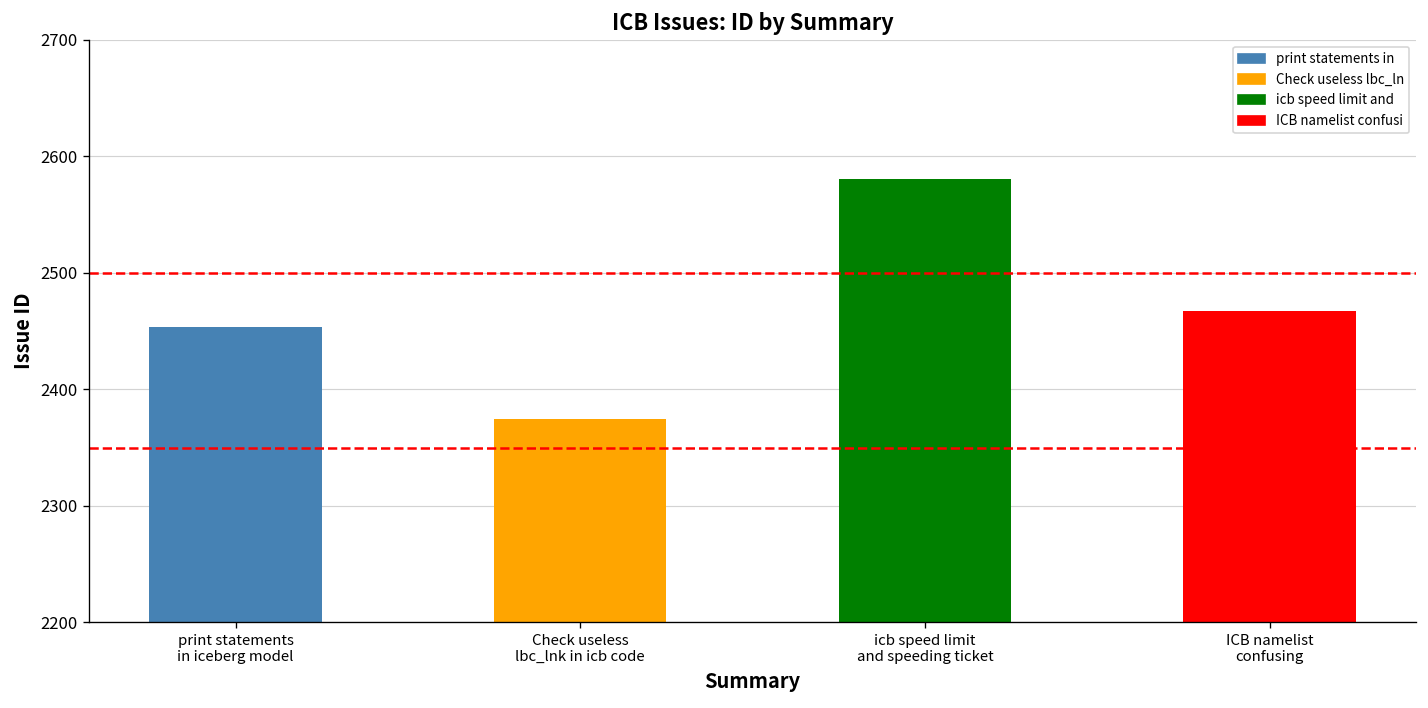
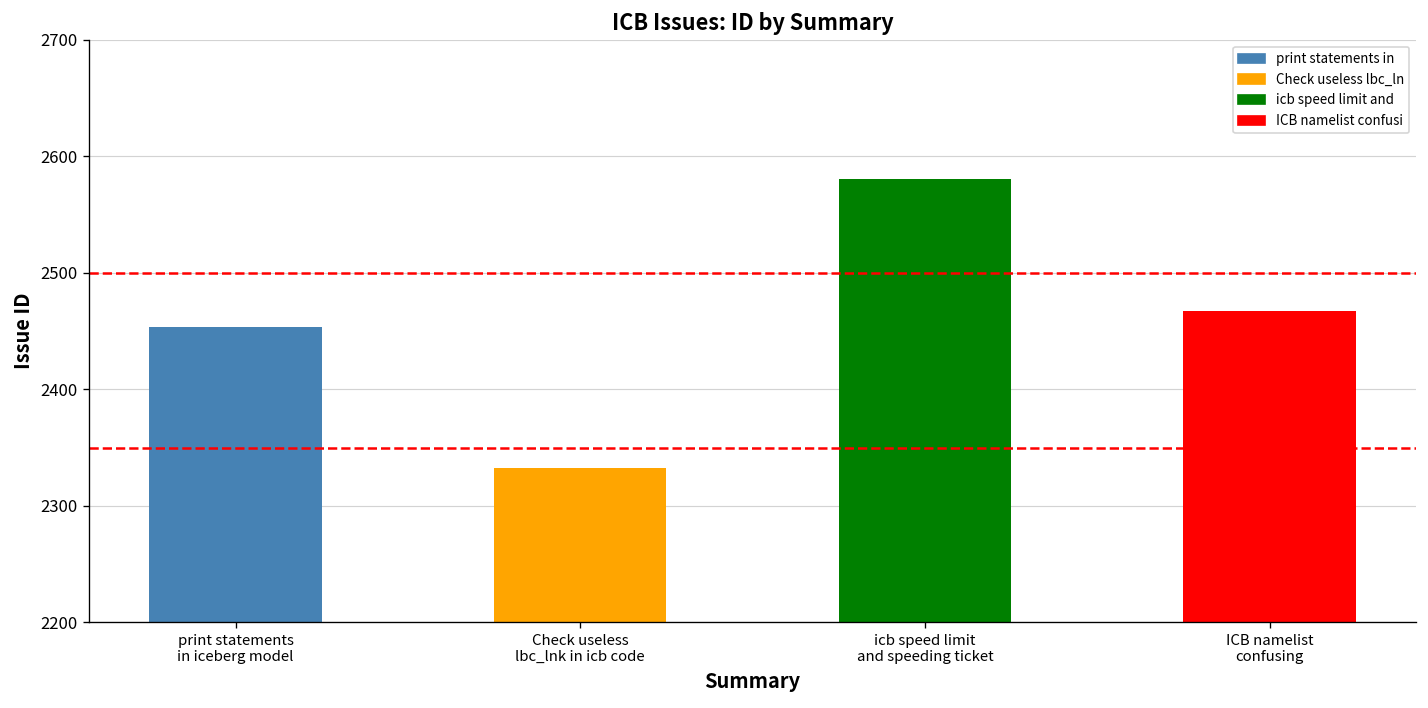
  {
    "print statements in iceberg model": 2450,
-   "Check useless lbc_lnk in icb code": 2380,
+   "Check useless lbc_lnk in icb code": 2330,
    "icb speed limit and speeding ticket": 2580,
    "ICB namelist confusing": 2470
  }
